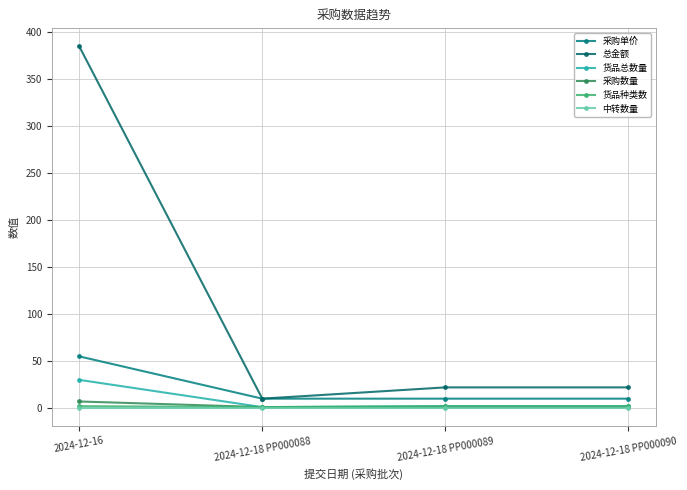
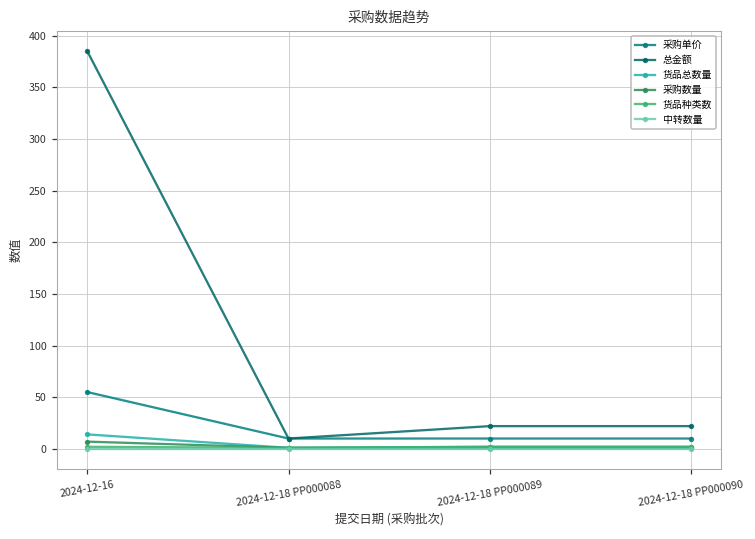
  {
    "货品总数量": {
-     "2024-12-16": 30
+     "2024-12-16": 10
    }
  }
